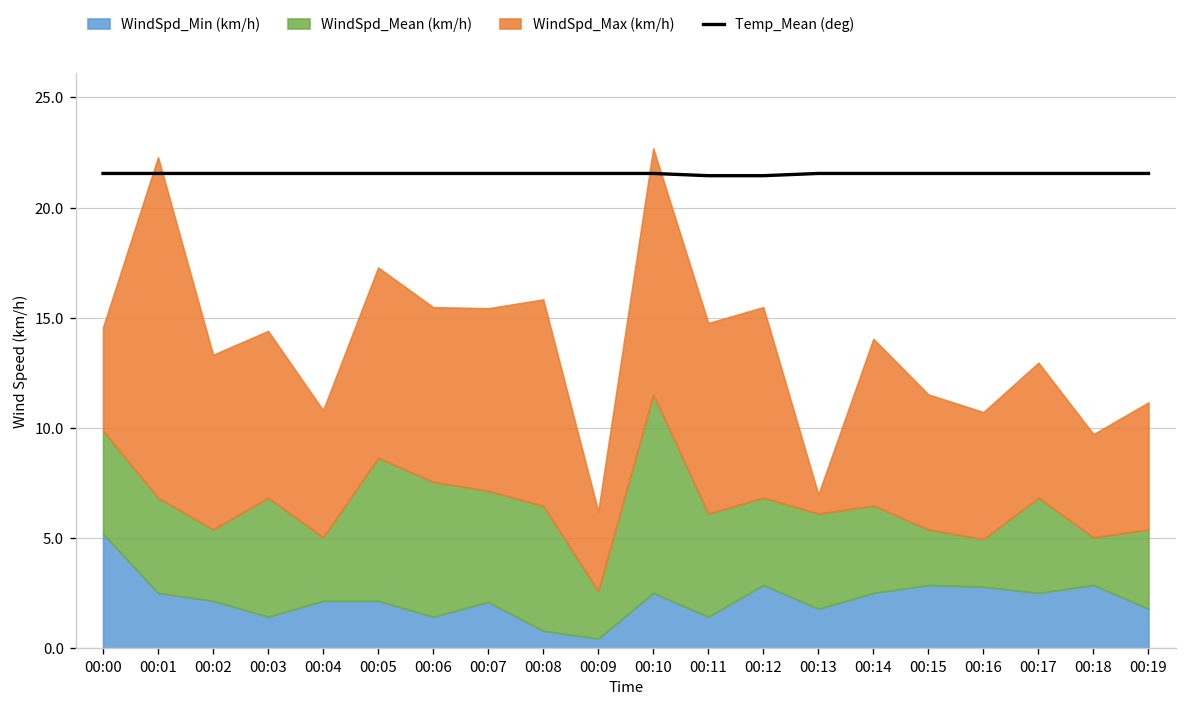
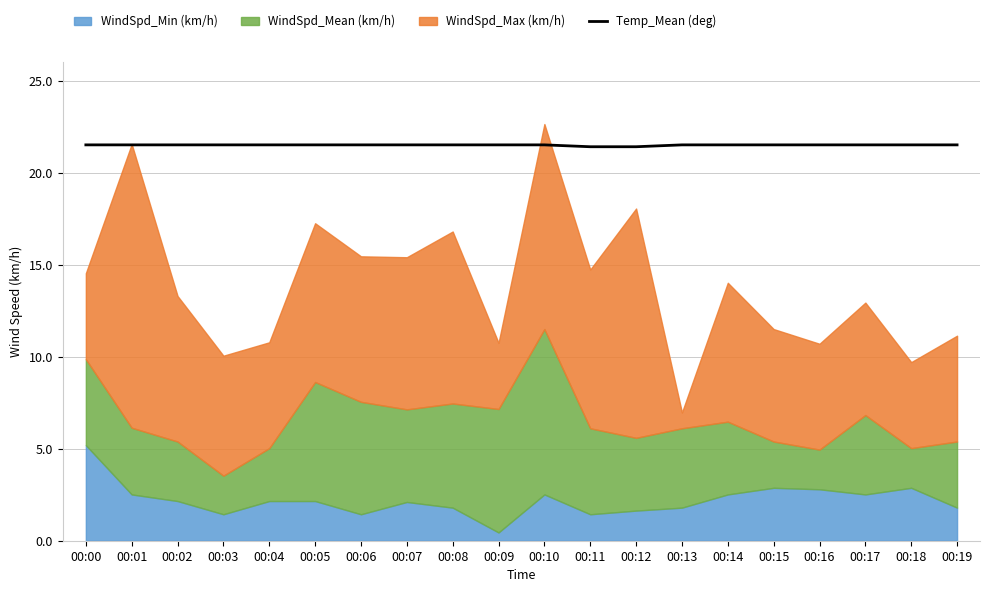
  {
    "Temp_Mean (deg)": {
      "00:00": 21.5,
      "00:02": 21.5,
      "00:03": 21.5,
      "00:04": 21.5,
      "00:05": 21.5,
      "00:06": 21.5,
      "00:07": 21.5,
      "00:08": 21.5,
      "00:09": 21.5,
      "00:10": 21.5,
      "00:11": 21.4,
      "00:12": 21.4,
      "00:13": 21.5,
      "00:14": 21.5,
      "00:15": 21.5,
      "00:16": 21.5,
      "00:17": 21.5,
      "00:18": 21.5,
      "00:19": 21.5
    },
    "WindSpd_Min (km/h)": {
      "00:00": 5.2,
      "00:01": 2.5,
      "00:02": 2.2,
      "00:03": 1.4,
      "00:04": 2.2,
      "00:05": 2.2,
      "00:06": 1.4,
      "00:07": 2.1,
-     "00:08": 0.8,
+     "00:08": 1.8,
      "00:09": 0.5,
      "00:10": 2.5,
      "00:11": 1.4,
-     "00:12": 2.9,
+     "00:12": 1.6,
      "00:13": 1.8,
      "00:14": 2.5,
      "00:15": 2.9,
      "00:16": 2.8,
      "00:17": 2.5,
      "00:18": 2.9,
      "00:19": 1.8
    },
    "WindSpd_Mean (km/h)": {
      "00:00": 4.7,
-     "00:01": 4.3,
+     "00:01": 3.6,
      "00:02": 3.2,
-     "00:03": 5.4,
+     "00:03": 2.1,
      "00:04": 2.9,
      "00:05": 6.5,
      "00:06": 6.1,
      "00:07": 5.0,
      "00:08": 5.7,
-     "00:09": 2.2,
+     "00:09": 6.7,
      "00:10": 9.0,
      "00:11": 4.7,
      "00:12": 4.0,
      "00:13": 4.3,
      "00:14": 4.0,
      "00:15": 2.5,
      "00:16": 2.2,
      "00:17": 4.3,
      "00:18": 2.2,
      "00:19": 3.6
    },
    "WindSpd_Max (km/h)": {
      "00:00": 4.7,
      "00:02": 7.9,
-     "00:03": 7.6,
+     "00:03": 6.5,
      "00:04": 5.8,
      "00:05": 8.6,
      "00:06": 7.9,
      "00:07": 8.3,
      "00:08": 9.4,
      "00:09": 3.6,
      "00:10": 11.2,
      "00:11": 8.6,
-     "00:12": 8.6,
+     "00:12": 12.5,
      "00:13": 0.9,
      "00:14": 7.6,
      "00:15": 6.1,
      "00:16": 5.8,
      "00:17": 6.1,
      "00:18": 4.7,
      "00:19": 5.8
    }
  }
